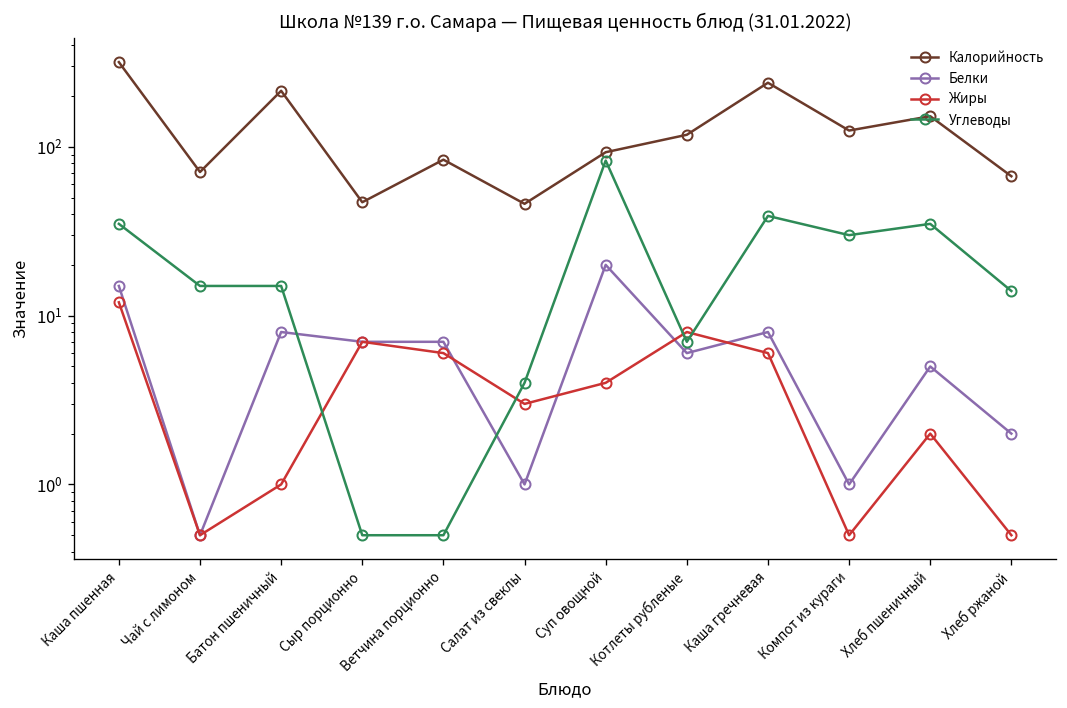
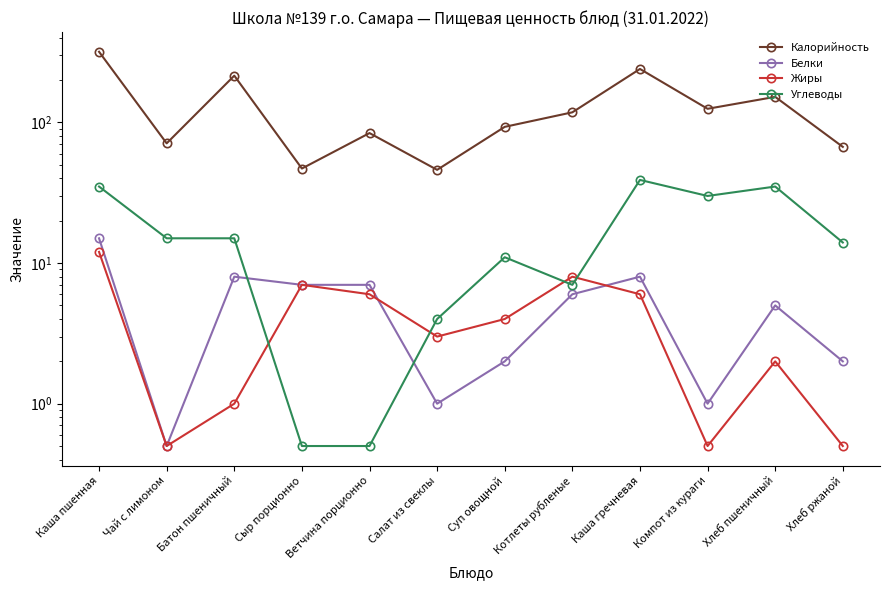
  {
    "Калорийность": {
      "Каша пшенная": 320,
      "Чай с лимоном": 70,
      "Батон пшеничный": 220,
      "Сыр порционно": 47,
      "Ветчина порционно": 80,
      "Салат из свеклы": 46,
      "Суп овощной": 90,
      "Котлеты рубленые": 120,
      "Каша гречневая": 240,
      "Компот из кураги": 130,
      "Хлеб пшеничный": 150,
      "Хлеб ржаной": 70
    },
    "Белки": {
      "Каша пшенная": 15,
      "Батон пшеничный": 8,
      "Ветчина порционно": 7,
      "Салат из свеклы": 1,
-     "Суп овощной": 20,
+     "Суп овощной": 2,
      "Котлеты рубленые": 6,
      "Каша гречневая": 8,
      "Компот из кураги": 1,
      "Хлеб пшеничный": 5,
      "Хлеб ржаной": 2
    },
    "Жиры": {
      "Каша пшенная": 12,
      "Батон пшеничный": 1,
      "Ветчина порционно": 6,
      "Салат из свеклы": 3,
      "Суп овощной": 4,
      "Котлеты рубленые": 8,
      "Каша гречневая": 6,
      "Компот из кураги": 0.50,
      "Хлеб пшеничный": 2,
      "Хлеб ржаной": 0.50
    },
    "Углеводы": {
      "Каша пшенная": 35,
      "Чай с лимоном": 15,
      "Батон пшеничный": 15,
      "Сыр порционно": 0.50,
      "Ветчина порционно": 0.50,
      "Салат из свеклы": 4,
-     "Суп овощной": 80,
+     "Суп овощной": 11,
      "Котлеты рубленые": 7,
      "Каша гречневая": 39,
      "Компот из кураги": 30,
      "Хлеб пшеничный": 35,
      "Хлеб ржаной": 14
    }
  }
